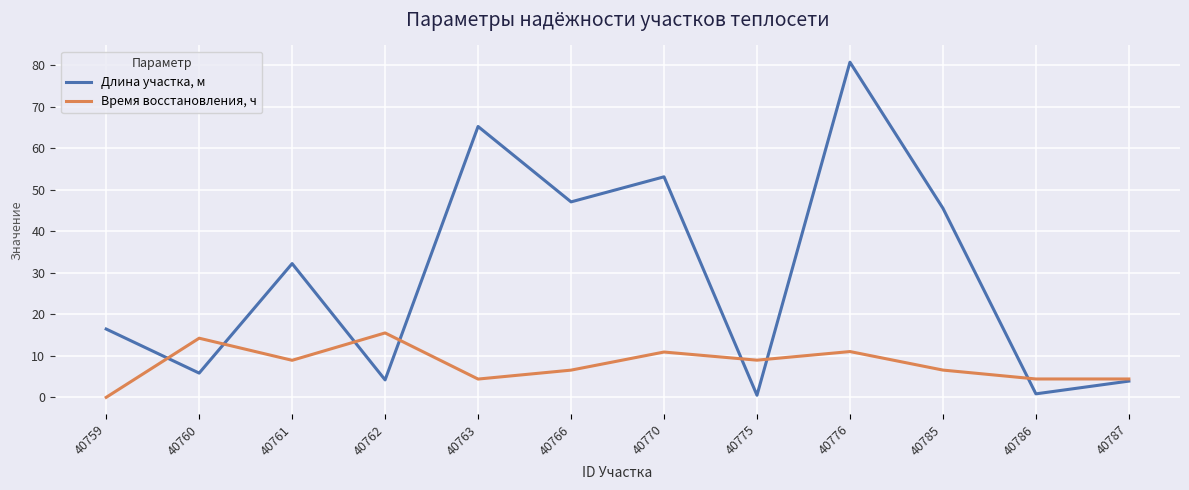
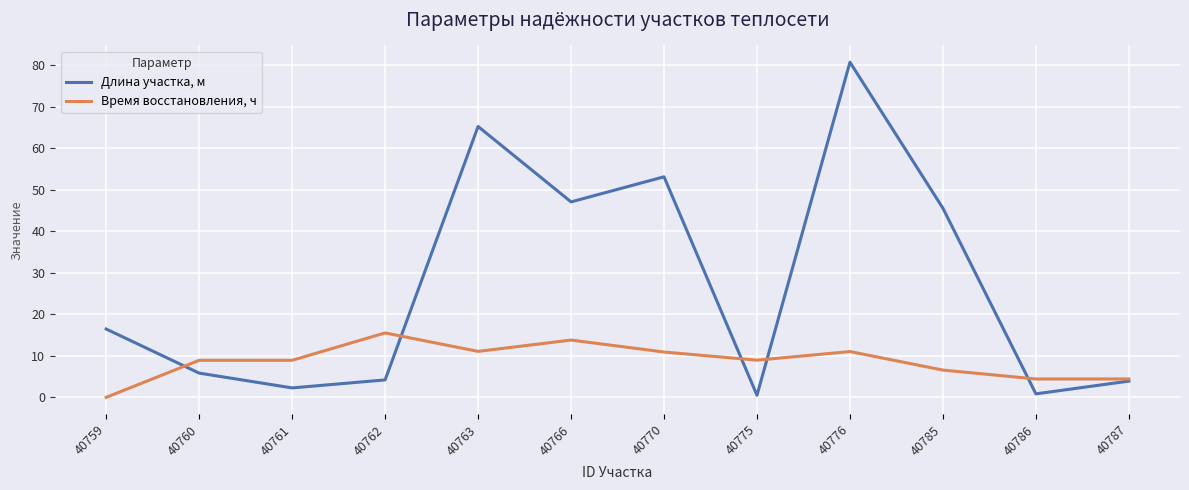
  {
    "Длина участка, м": {
      "40759": 16,
      "40760": 6,
-     "40761": 32,
+     "40761": 2,
      "40762": 4,
      "40763": 65,
      "40766": 47,
      "40770": 53,
      "40775": 1,
      "40776": 81,
      "40785": 46,
      "40786": 1
    },
    "Время восстановления, ч": {
      "40759": 0,
-     "40760": 14,
+     "40760": 9,
      "40761": 9,
      "40762": 16,
-     "40763": 4,
-     "40766": 7,
+     "40763": 11,
+     "40766": 14,
      "40770": 11,
      "40775": 9,
      "40776": 11,
      "40785": 7,
      "40786": 4
    }
  }
